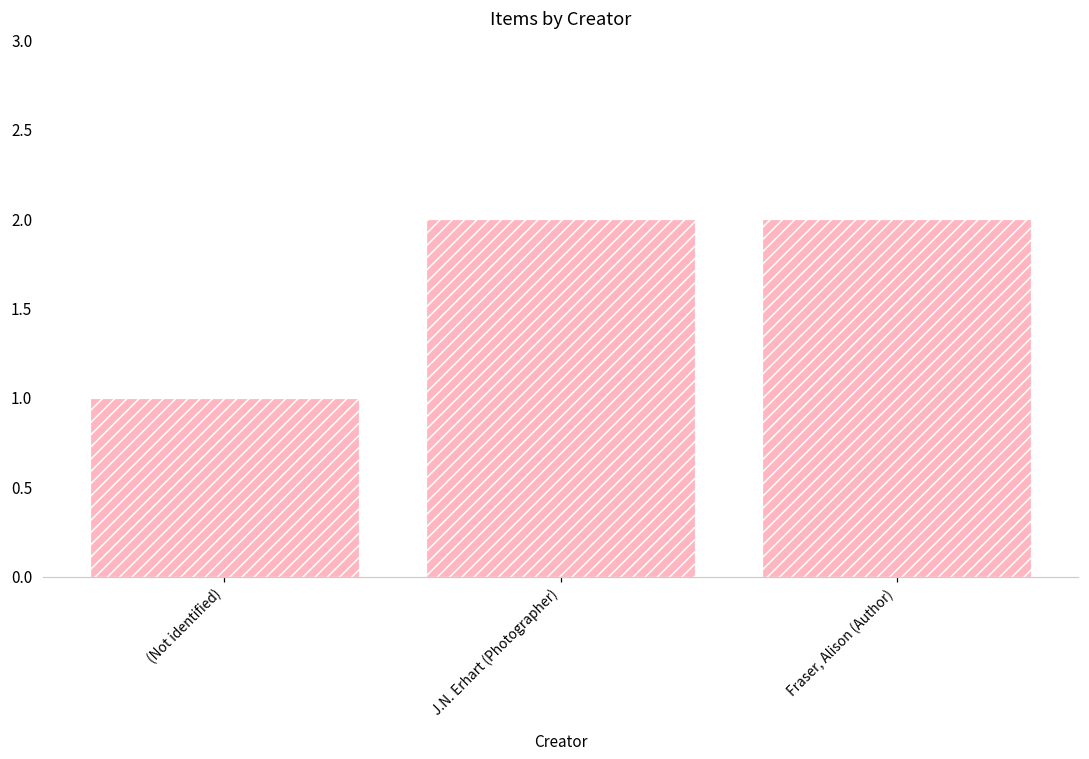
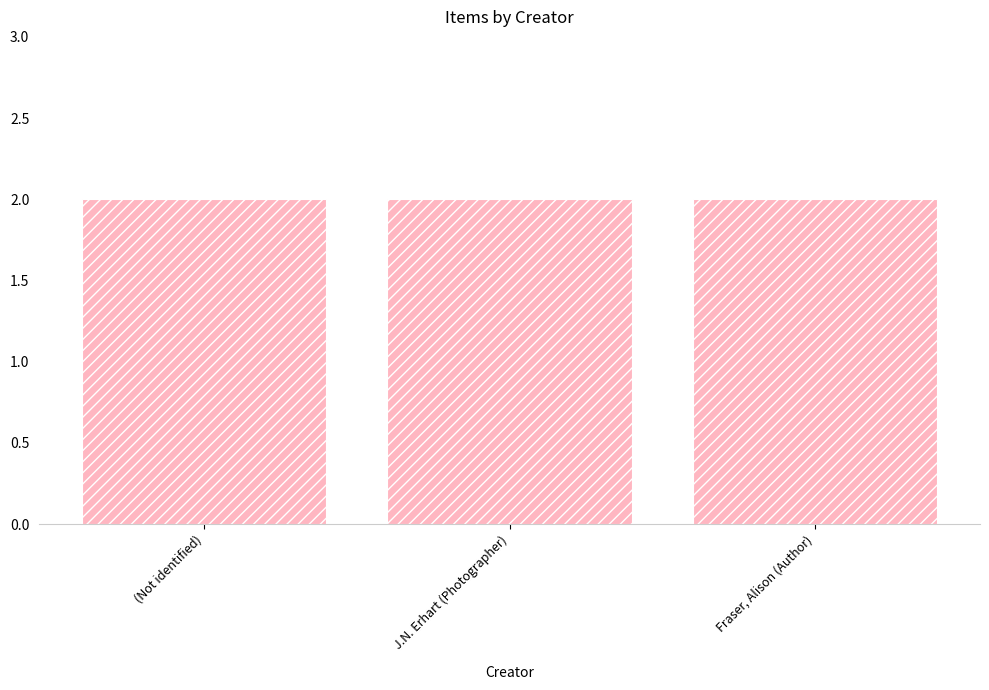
  {
-   "(Not identified)": 1,
+   "(Not identified)": 2,
    "J.N. Erhart (Photographer)": 2,
    "Fraser, Alison (Author)": 2
  }
